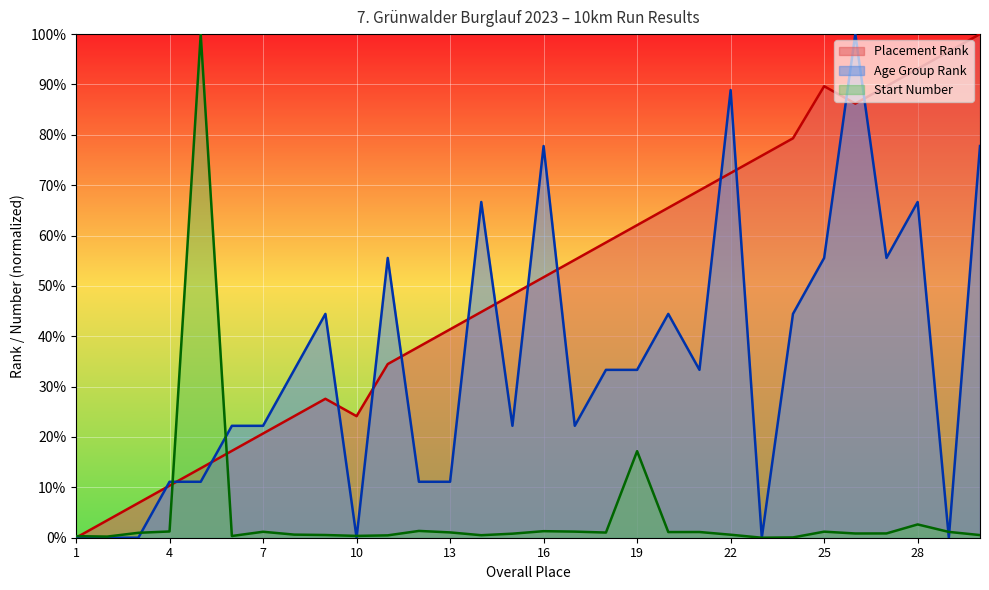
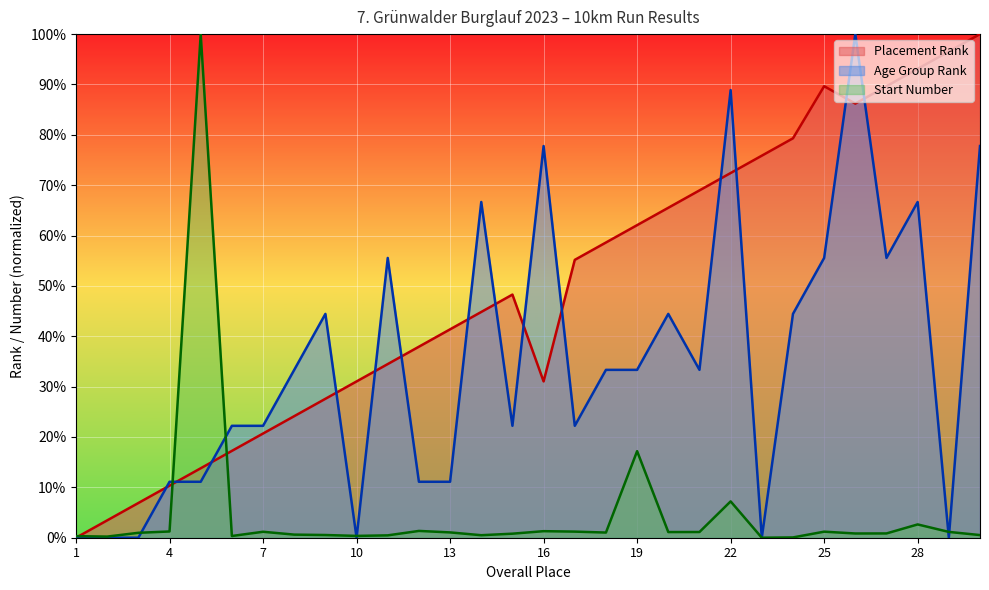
  {
    "Placement Rank": {
      "4": "10%",
      "7": "21%",
-     "10": "24%",
+     "10": "31%",
      "13": "41%",
-     "16": "52%",
+     "16": "31%",
      "19": "62%",
      "22": "72%",
      "25": "90%"
    },
    "Age Group Rank": {
      "4": "11%",
      "7": "22%",
      "13": "11%",
      "16": "78%",
      "19": "33%",
      "22": "89%",
      "25": "56%",
      "28": "67%"
    },
    "Start Number": {
      "4": "1%",
      "7": "1%",
      "13": "1%",
      "16": "1%",
      "19": "17%",
-     "22": "1%",
+     "22": "7%",
      "25": "1%",
      "28": "3%"
    }
  }
